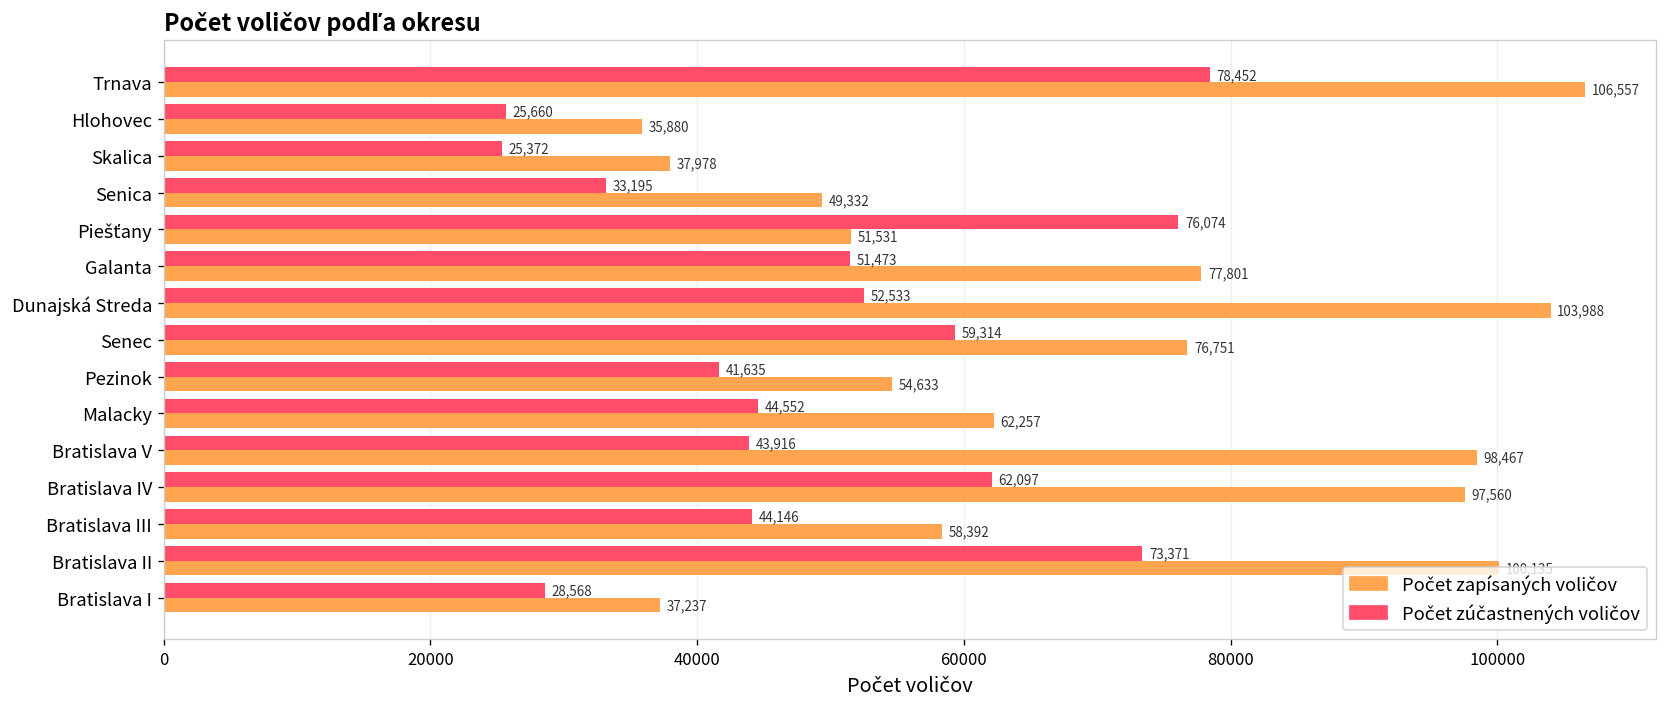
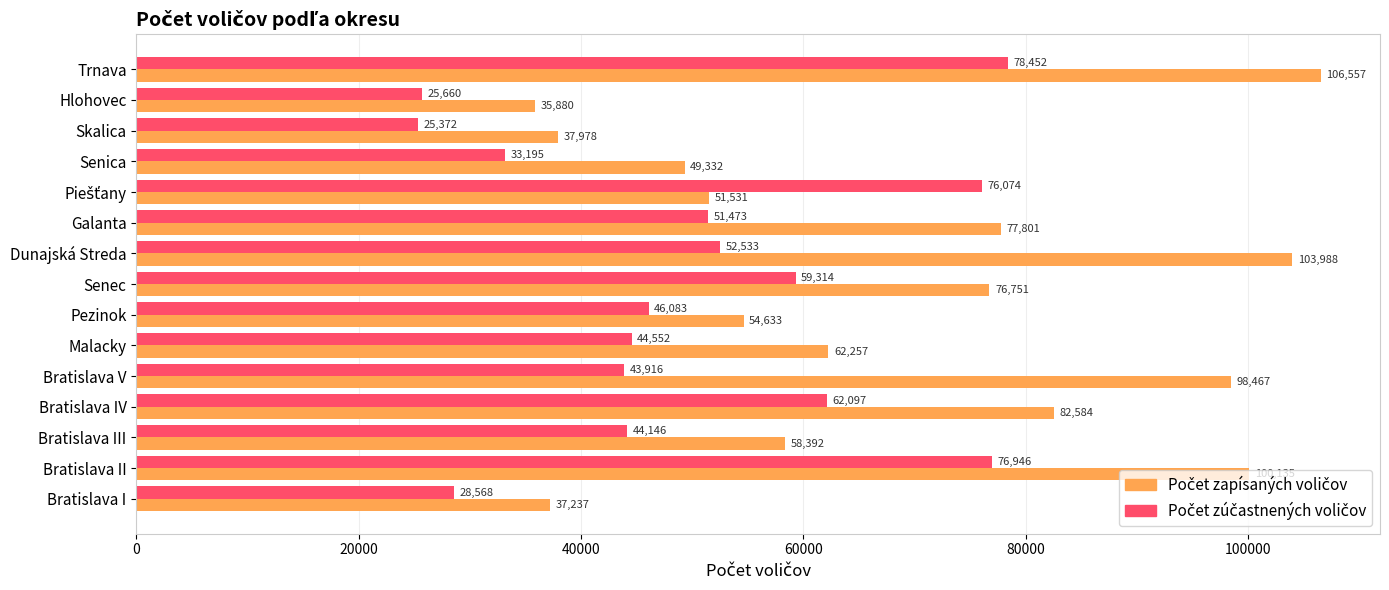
  {
    "Počet zapísaných voličov": {
      "Trnava": "106,557",
      "Hlohovec": "35,880",
      "Skalica": "37,978",
      "Senica": "49,332",
      "Piešťany": "51,531",
      "Galanta": "77,801",
      "Dunajská Streda": "103,988",
      "Senec": "76,751",
      "Pezinok": "54,633",
      "Malacky": "62,257",
      "Bratislava V": "98,467",
-     "Bratislava IV": "97,560",
+     "Bratislava IV": "82,584",
      "Bratislava III": "58,392",
      "Bratislava I": "37,237"
    },
    "Počet zúčastnených voličov": {
      "Trnava": "78,452",
      "Hlohovec": "25,660",
      "Skalica": "25,372",
      "Senica": "33,195",
      "Piešťany": "76,074",
      "Galanta": "51,473",
      "Dunajská Streda": "52,533",
      "Senec": "59,314",
-     "Pezinok": "41,635",
+     "Pezinok": "46,083",
      "Malacky": "44,552",
      "Bratislava V": "43,916",
      "Bratislava IV": "62,097",
      "Bratislava III": "44,146",
-     "Bratislava II": "73,371",
+     "Bratislava II": "76,946",
      "Bratislava I": "28,568"
    }
  }
